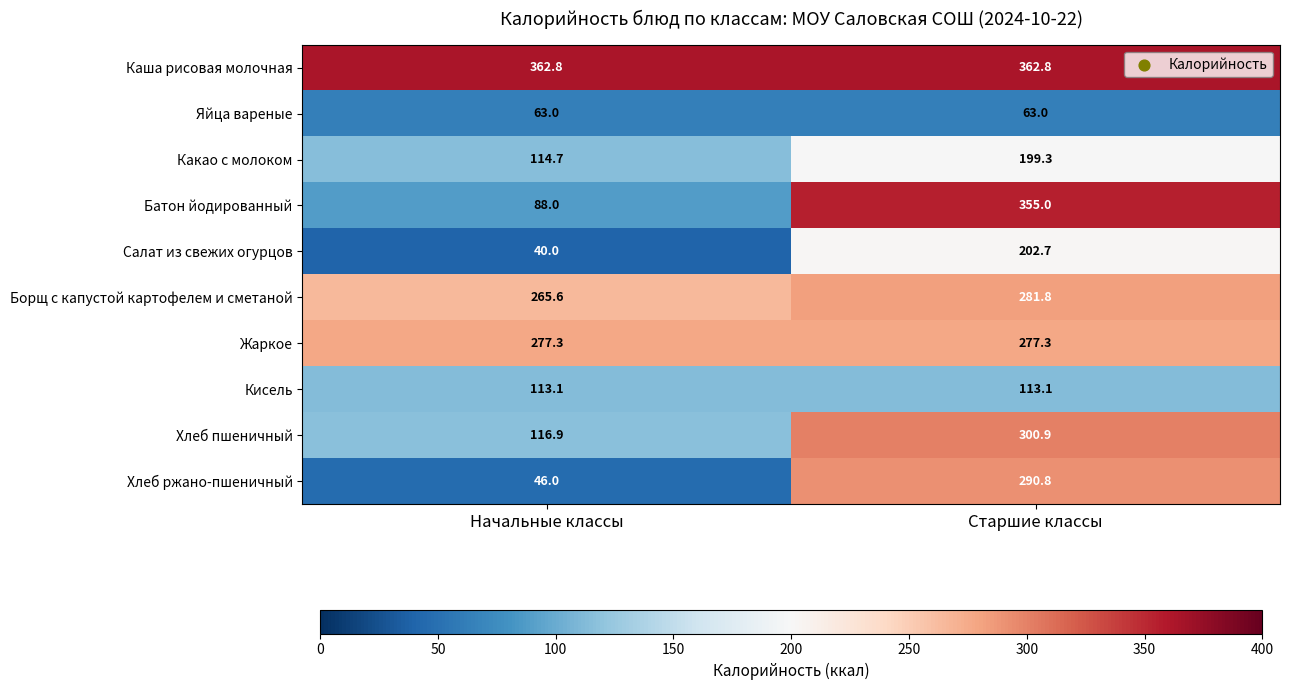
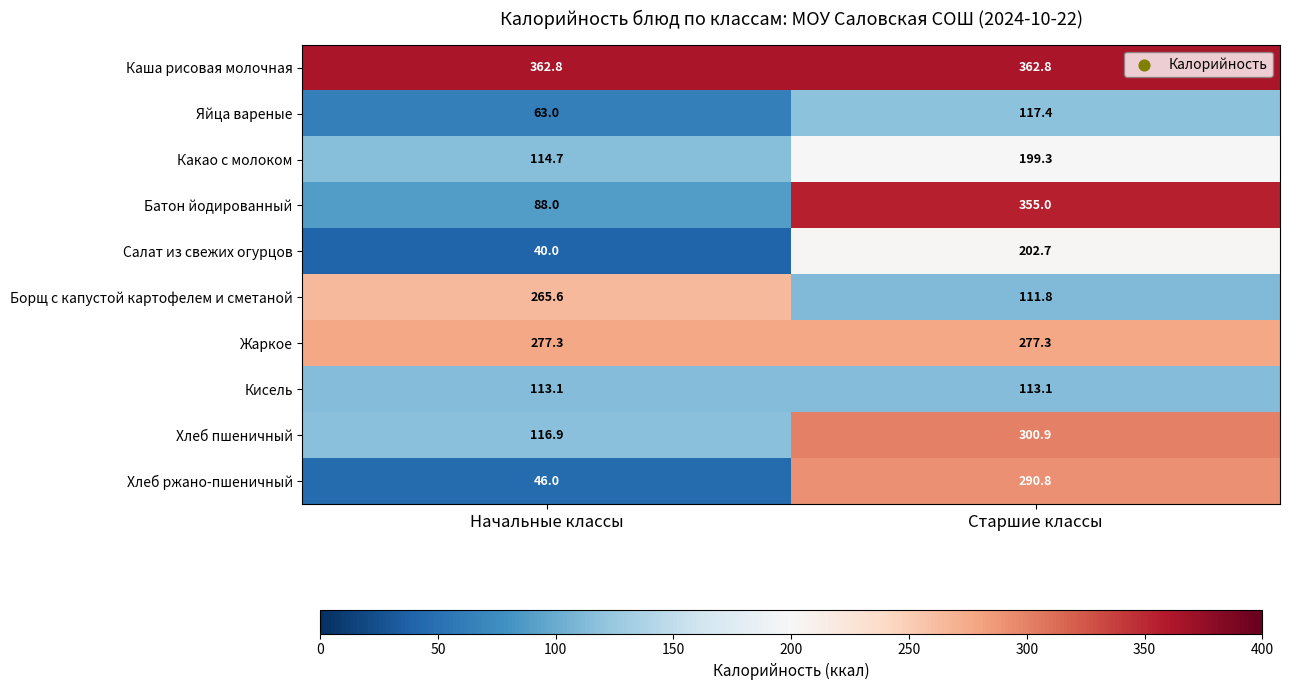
  {
    "Каша рисовая молочная": {
      "Начальные классы": 362.8,
      "Старшие классы": 362.8
    },
    "Яйца вареные": {
      "Начальные классы": 63.0,
-     "Старшие классы": 63.0
+     "Старшие классы": 117.4
    },
    "Какао с молоком": {
      "Начальные классы": 114.7,
      "Старшие классы": 199.3
    },
    "Батон йодированный": {
      "Начальные классы": 88.0,
      "Старшие классы": 355.0
    },
    "Салат из свежих огурцов": {
      "Начальные классы": 40.0,
      "Старшие классы": 202.7
    },
    "Борщ с капустой картофелем и сметаной": {
      "Начальные классы": 265.6,
-     "Старшие классы": 281.8
+     "Старшие классы": 111.8
    },
    "Жаркое": {
      "Начальные классы": 277.3,
      "Старшие классы": 277.3
    },
    "Кисель": {
      "Начальные классы": 113.1,
      "Старшие классы": 113.1
    },
    "Хлеб пшеничный": {
      "Начальные классы": 116.9,
      "Старшие классы": 300.9
    },
    "Хлеб ржано-пшеничный": {
      "Начальные классы": 46.0,
      "Старшие классы": 290.8
    }
  }
